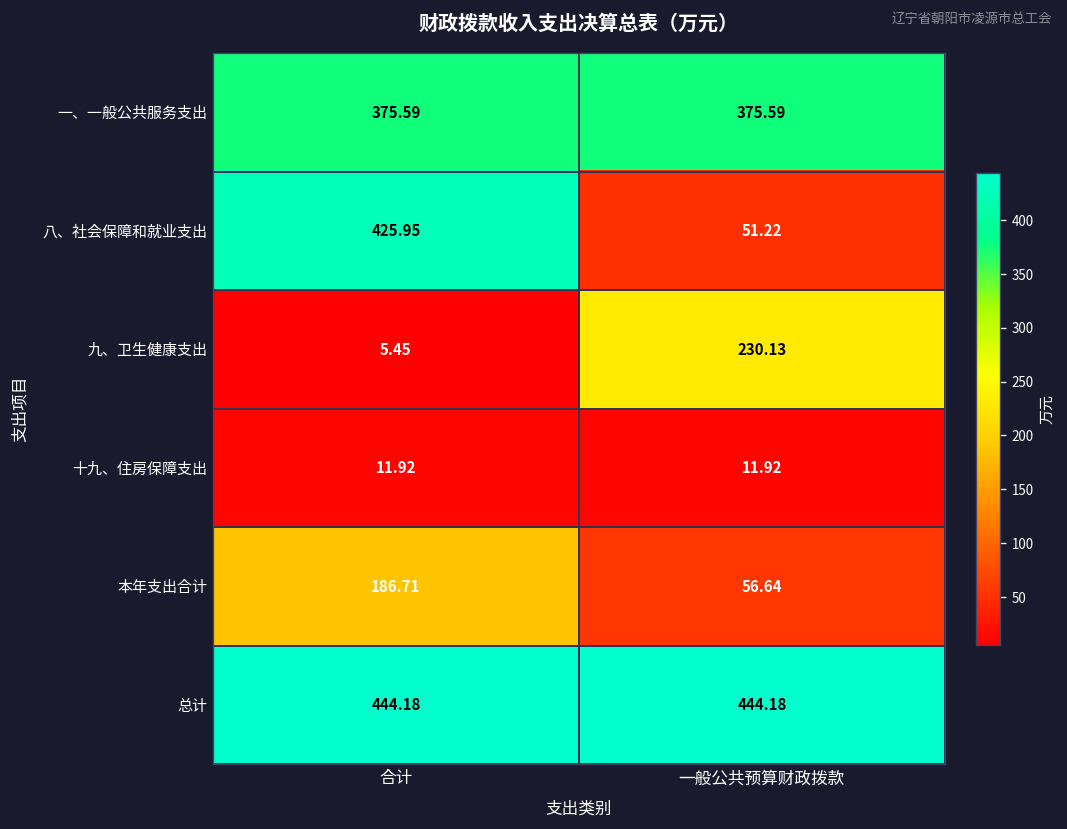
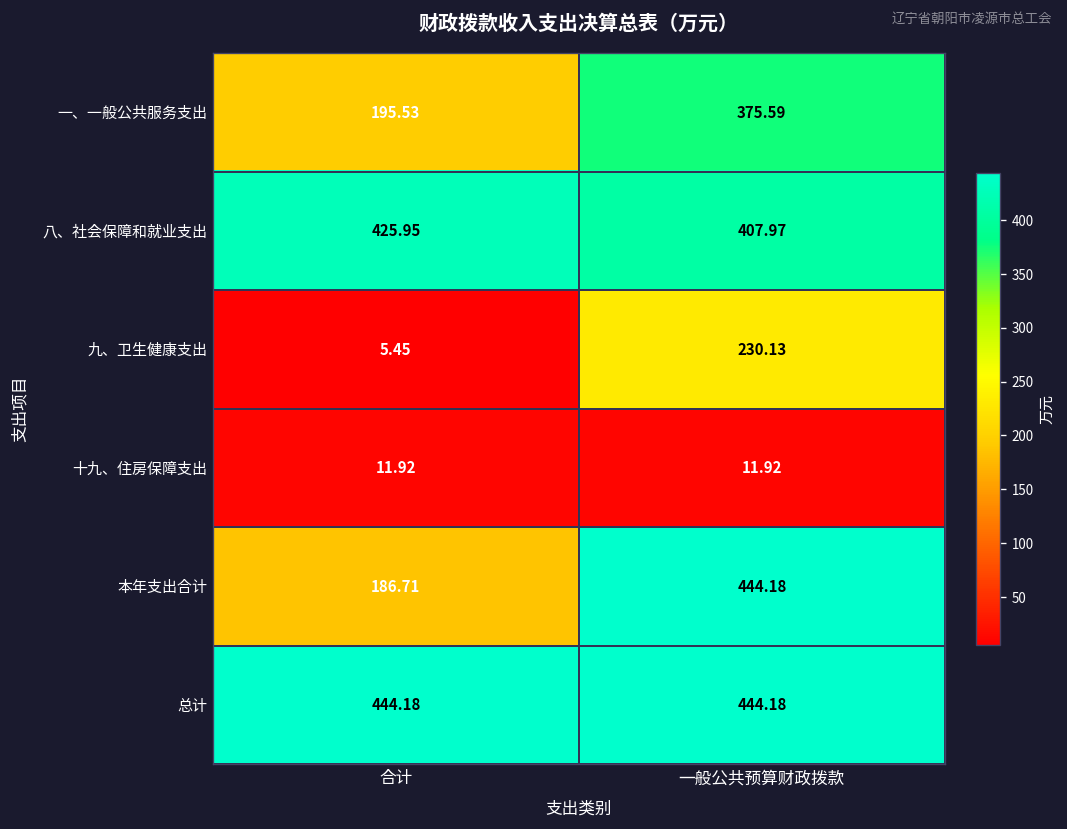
  {
    "一、一般公共服务支出": {
-     "合计": 375.59,
+     "合计": 195.53,
      "一般公共预算财政拨款": 375.59
    },
    "八、社会保障和就业支出": {
      "合计": 425.95,
-     "一般公共预算财政拨款": 51.22
+     "一般公共预算财政拨款": 407.97
    },
    "九、卫生健康支出": {
      "合计": 5.45,
      "一般公共预算财政拨款": 230.13
    },
    "十九、住房保障支出": {
      "合计": 11.92,
      "一般公共预算财政拨款": 11.92
    },
    "本年支出合计": {
      "合计": 186.71,
-     "一般公共预算财政拨款": 56.64
+     "一般公共预算财政拨款": 444.18
    },
    "总计": {
      "合计": 444.18,
      "一般公共预算财政拨款": 444.18
    }
  }
